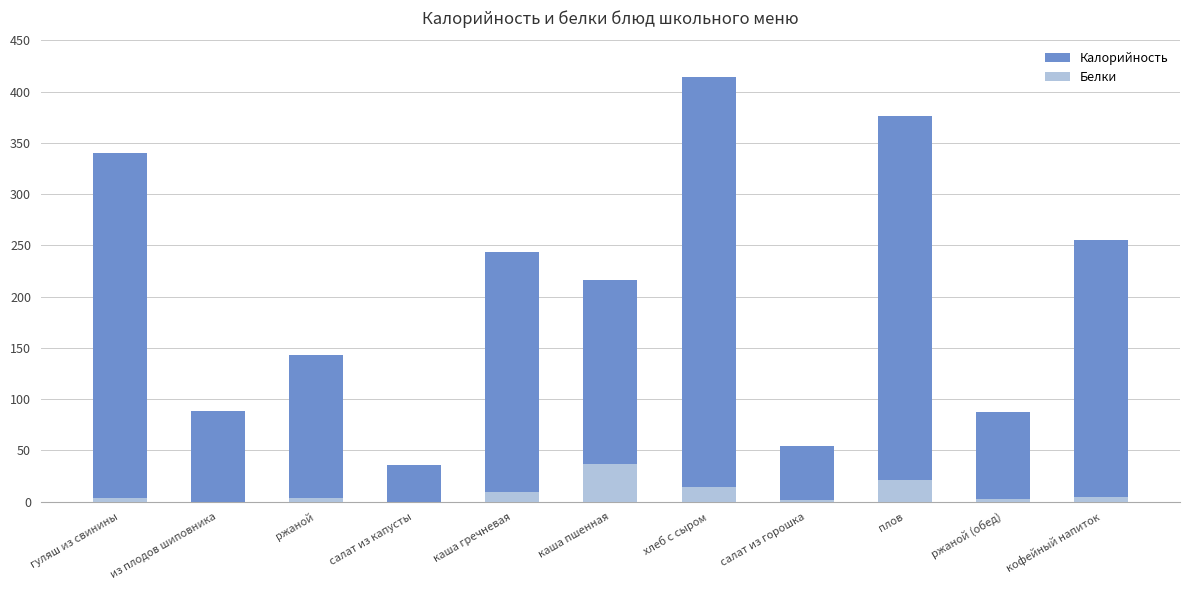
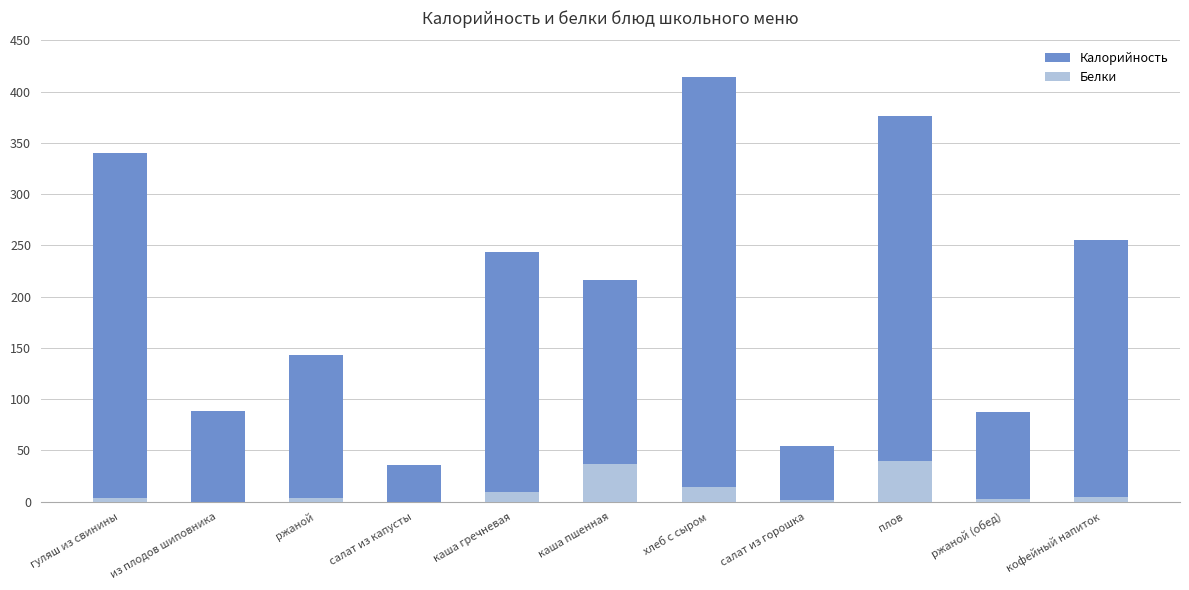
  {
    "Калорийность": {
      "гуляш из свинины": 340,
      "из плодов шиповника": 88,
      "ржаной": 143,
      "салат из капусты": 36,
      "каша гречневая": 244,
      "каша пшенная": 216,
      "хлеб с сыром": 414,
      "салат из горошка": 54,
      "плов": 376,
      "ржаной (обед)": 87,
      "кофейный напиток": 255
    },
    "Белки": {
      "из плодов шиповника": 0,
      "салат из капусты": 0,
-     "плов": 21
+     "плов": 40
    }
  }
